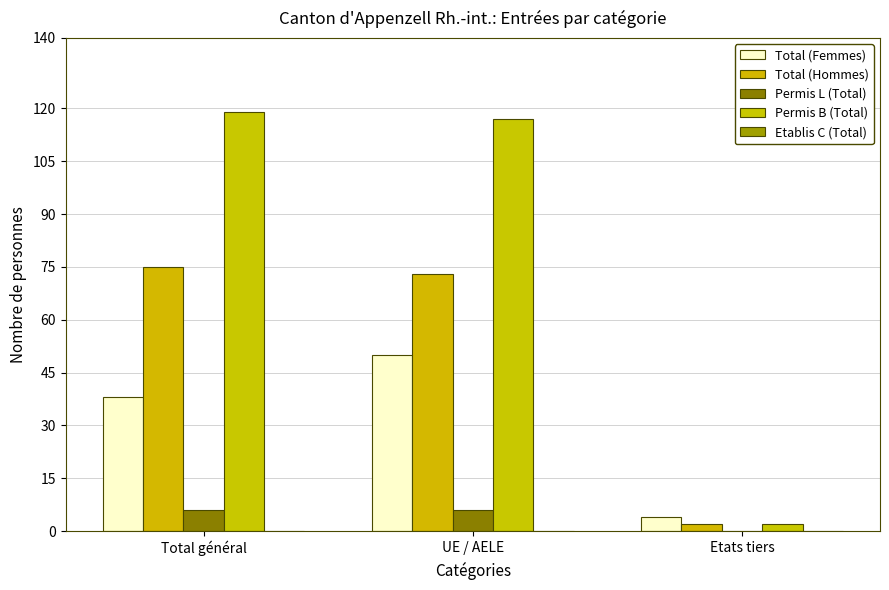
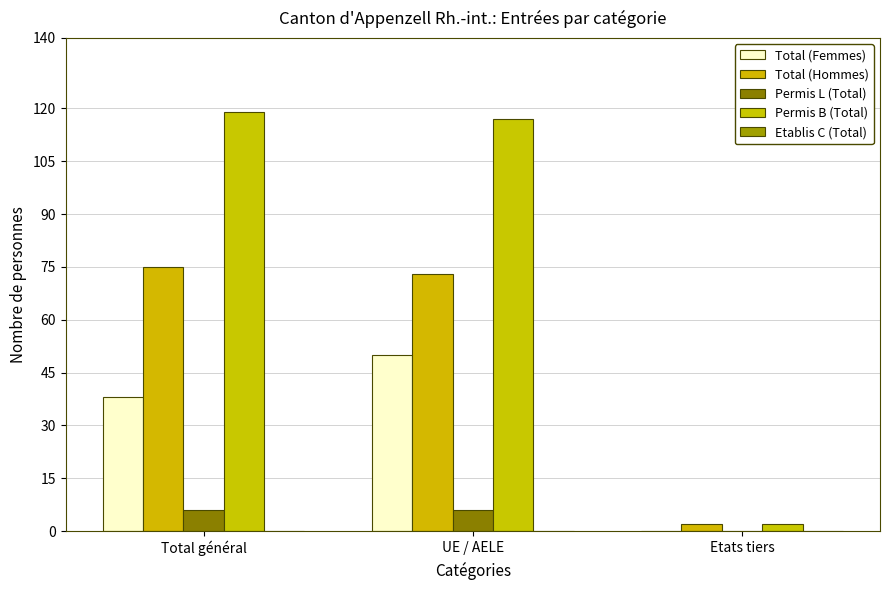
  {
    "Total (Femmes)": {
      "Total général": 38,
      "UE / AELE": 50,
-     "Etats tiers": 4
+     "Etats tiers": 0
    }
  }
